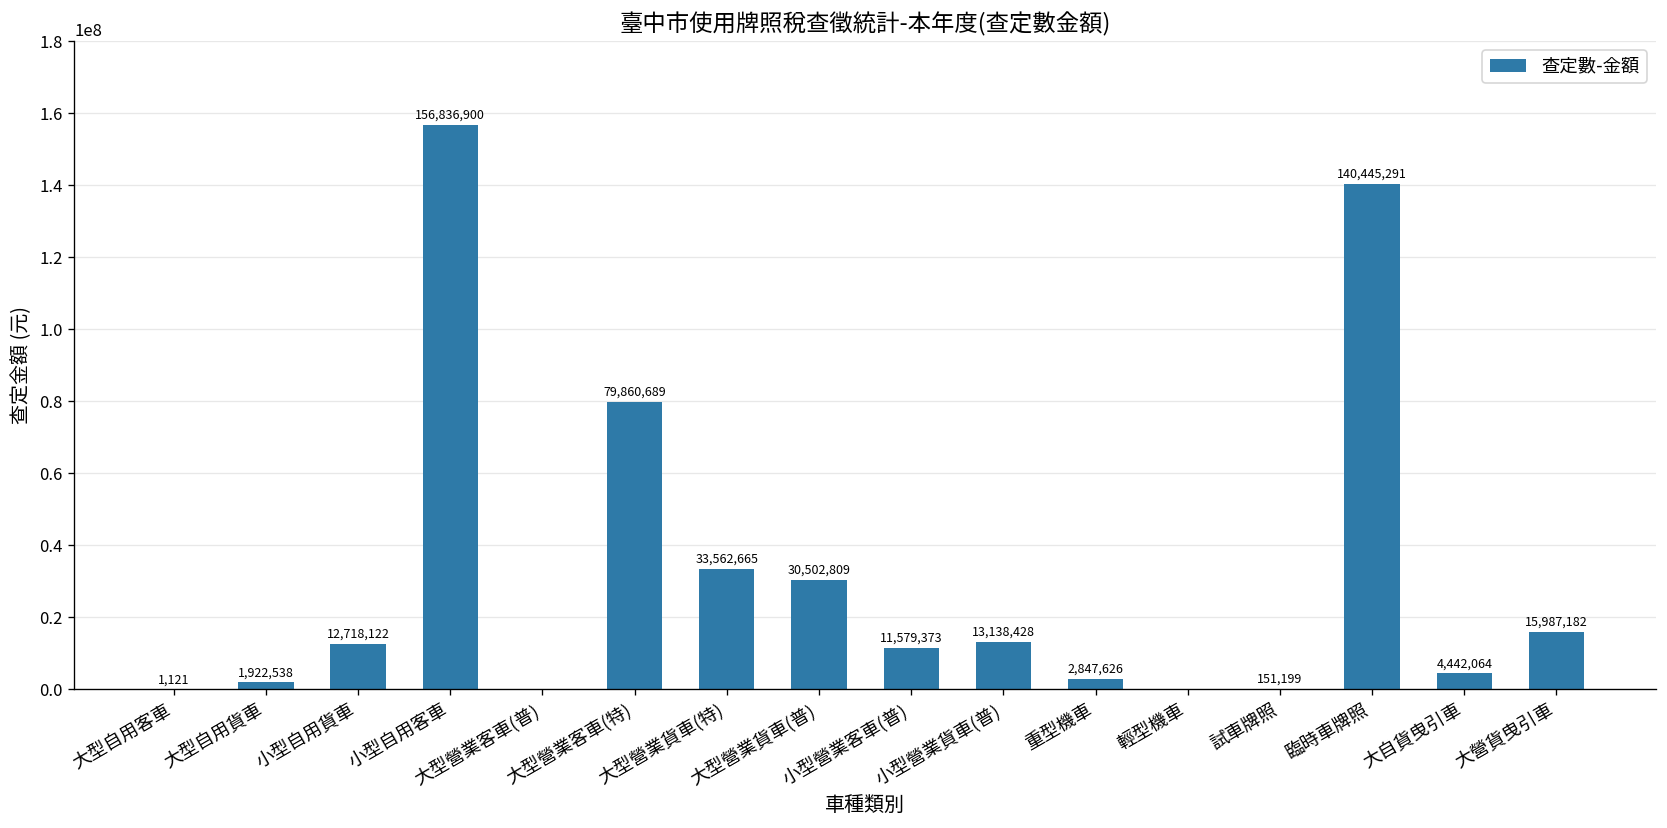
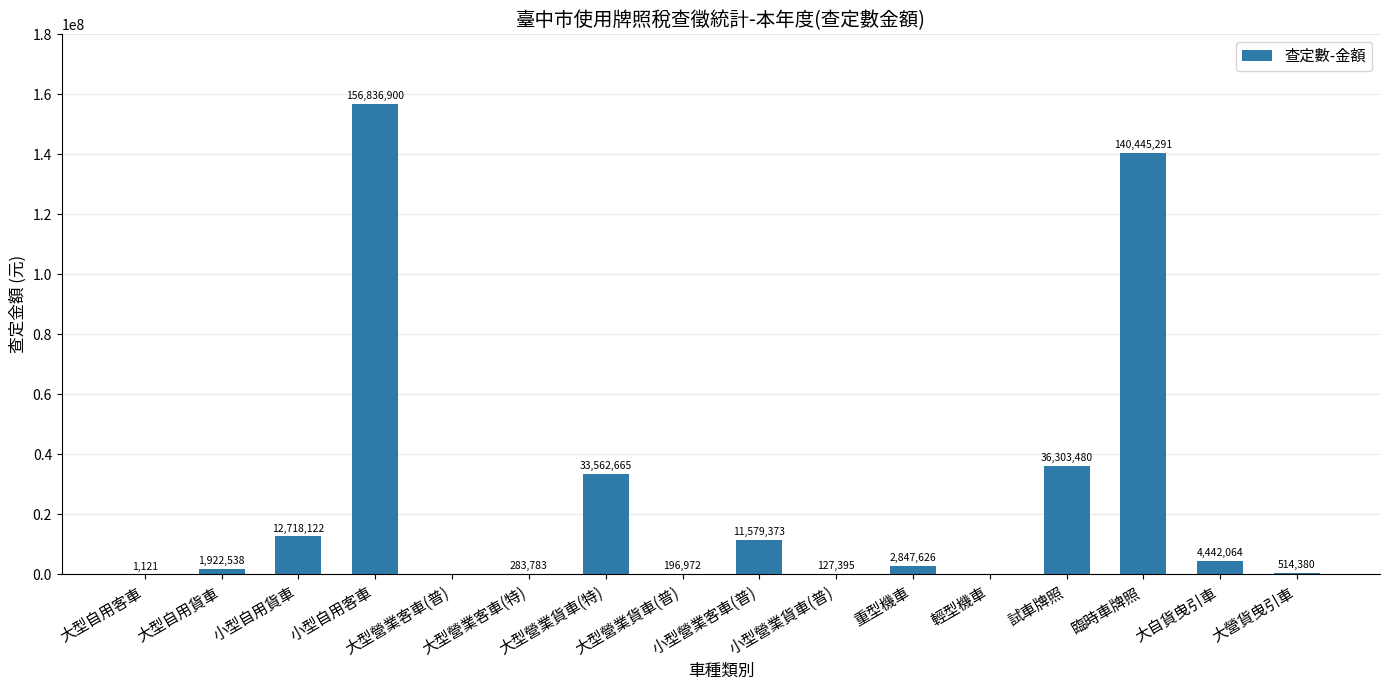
  {
    "大型自用客車": "1,121",
    "大型自用貨車": "1,922,538",
    "小型自用貨車": "12,718,122",
    "小型自用客車": "156,836,900",
-   "大型營業客車(特)": "79,860,689",
+   "大型營業客車(特)": "283,783",
    "大型營業貨車(特)": "33,562,665",
-   "大型營業貨車(普)": "30,502,809",
+   "大型營業貨車(普)": "196,972",
    "小型營業客車(普)": "11,579,373",
-   "小型營業貨車(普)": "13,138,428",
+   "小型營業貨車(普)": "127,395",
    "重型機車": "2,847,626",
-   "試車牌照": "151,199",
+   "試車牌照": "36,303,480",
    "臨時車牌照": "140,445,291",
    "大自貨曳引車": "4,442,064",
-   "大營貨曳引車": "15,987,182"
+   "大營貨曳引車": "514,380"
  }
